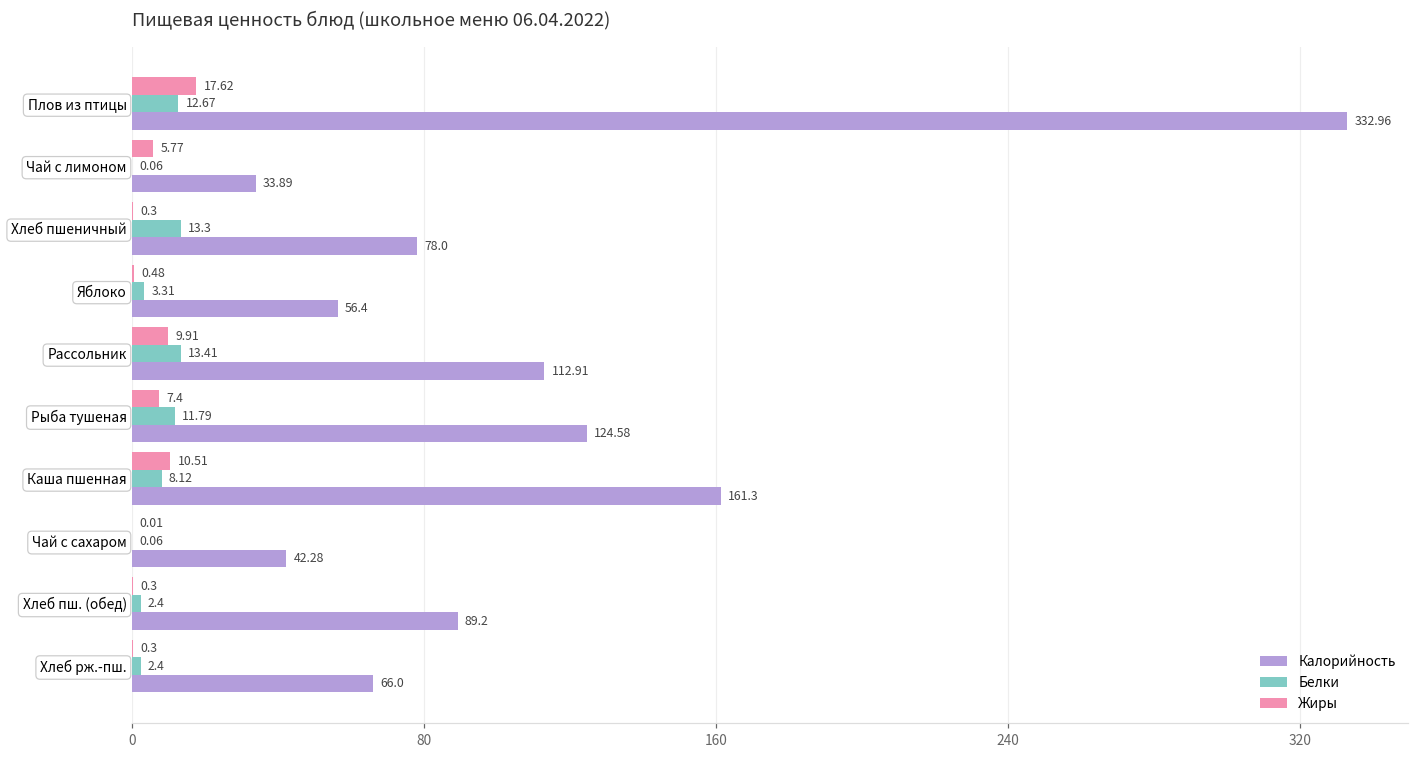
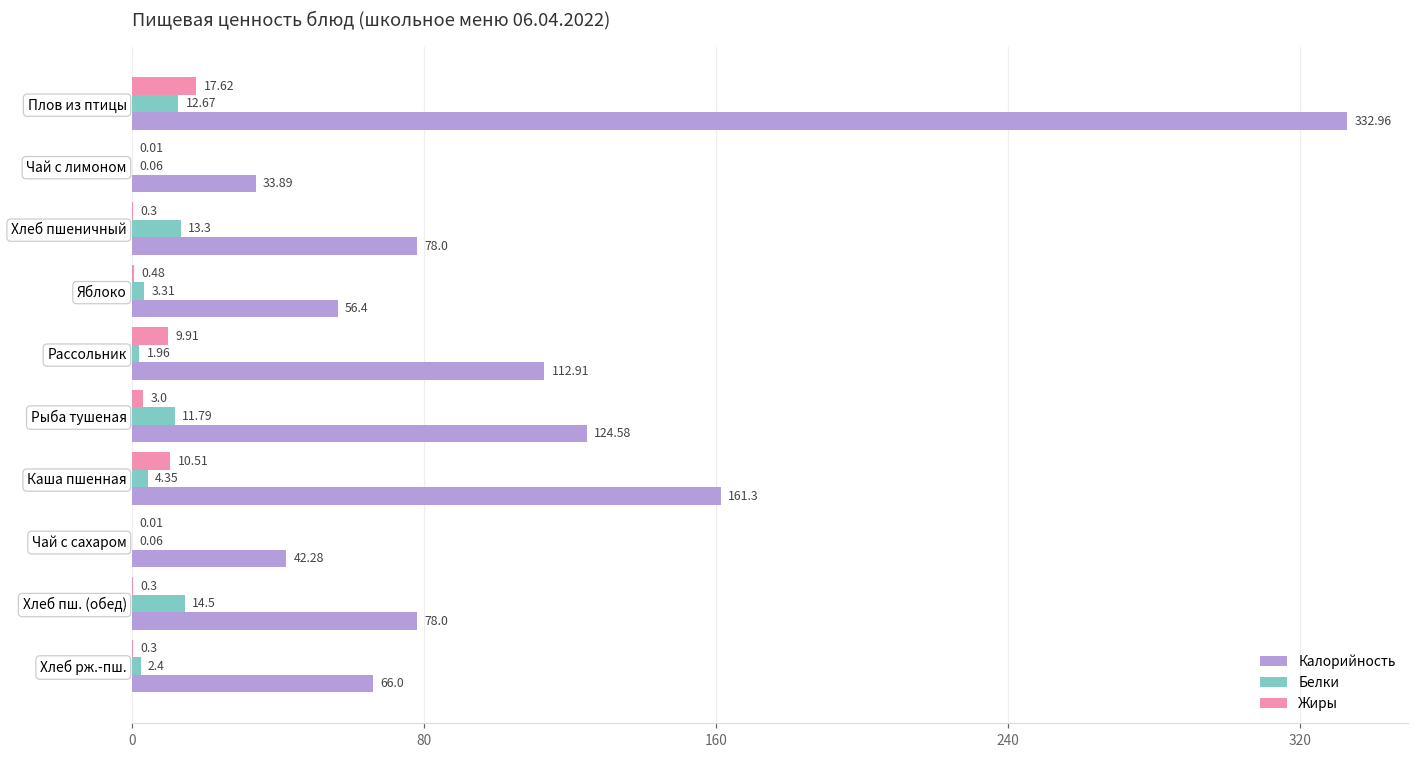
  {
    "Калорийность": {
      "Плов из птицы": 332.96,
      "Чай с лимоном": 33.89,
      "Хлеб пшеничный": 78.0,
      "Яблоко": 56.4,
      "Рассольник": 112.91,
      "Рыба тушеная": 124.58,
      "Каша пшенная": 161.3,
      "Чай с сахаром": 42.28,
-     "Хлеб пш. (обед)": 89.2,
+     "Хлеб пш. (обед)": 78.0,
      "Хлеб рж.-пш.": 66.0
    },
    "Белки": {
      "Плов из птицы": 12.67,
      "Чай с лимоном": 0.06,
      "Хлеб пшеничный": 13.3,
      "Яблоко": 3.31,
-     "Рассольник": 13.41,
+     "Рассольник": 1.96,
      "Рыба тушеная": 11.79,
-     "Каша пшенная": 8.12,
+     "Каша пшенная": 4.35,
      "Чай с сахаром": 0.06,
-     "Хлеб пш. (обед)": 2.4,
+     "Хлеб пш. (обед)": 14.5,
      "Хлеб рж.-пш.": 2.4
    },
    "Жиры": {
      "Плов из птицы": 17.62,
-     "Чай с лимоном": 5.77,
+     "Чай с лимоном": 0.01,
      "Хлеб пшеничный": 0.3,
      "Яблоко": 0.48,
      "Рассольник": 9.91,
-     "Рыба тушеная": 7.4,
+     "Рыба тушеная": 3.0,
      "Каша пшенная": 10.51,
      "Чай с сахаром": 0.01,
      "Хлеб пш. (обед)": 0.3,
      "Хлеб рж.-пш.": 0.3
    }
  }
